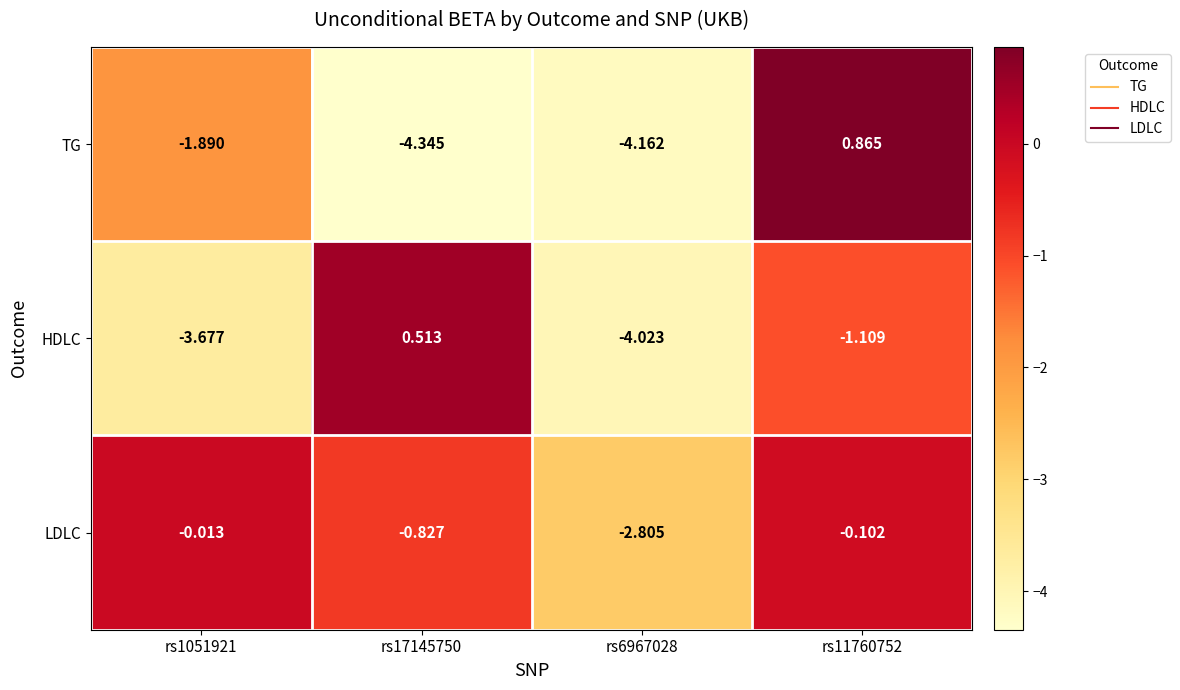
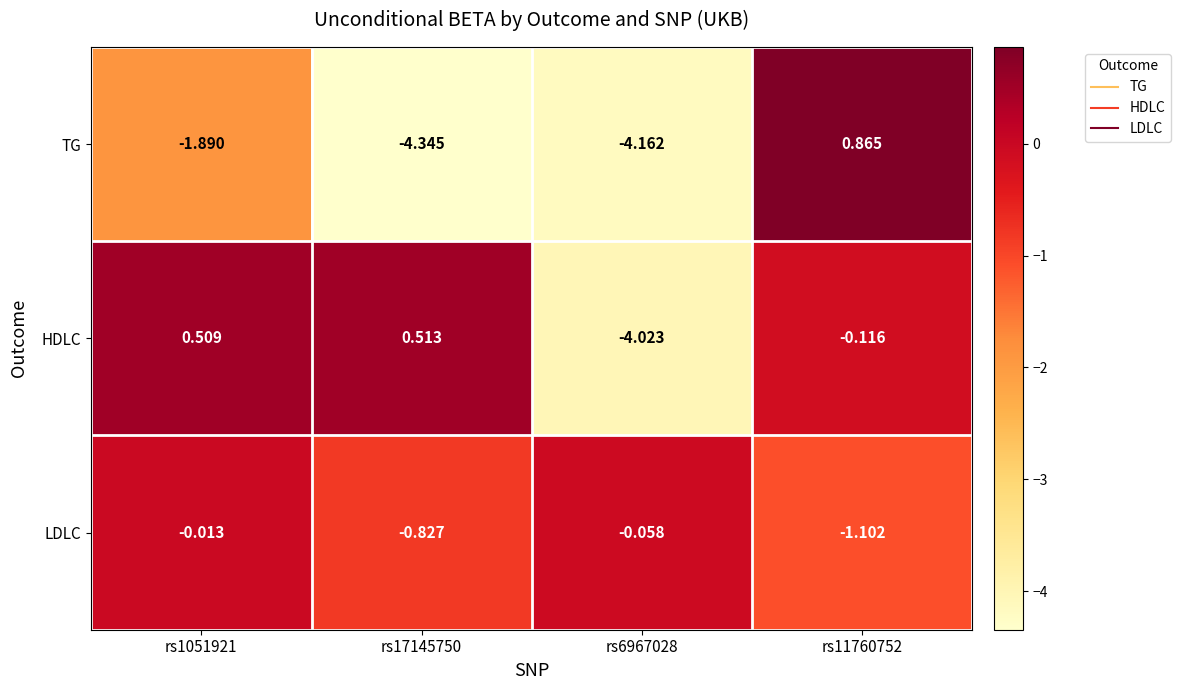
  {
    "TG": {
      "rs1051921": -1.890,
      "rs17145750": -4.345,
      "rs6967028": -4.162,
      "rs11760752": 0.865
    },
    "HDLC": {
-     "rs1051921": -3.677,
+     "rs1051921": 0.509,
      "rs17145750": 0.513,
      "rs6967028": -4.023,
-     "rs11760752": -1.109
+     "rs11760752": -0.116
    },
    "LDLC": {
      "rs1051921": -0.013,
      "rs17145750": -0.827,
-     "rs6967028": -2.805,
-     "rs11760752": -0.102
+     "rs6967028": -0.058,
+     "rs11760752": -1.102
    }
  }
